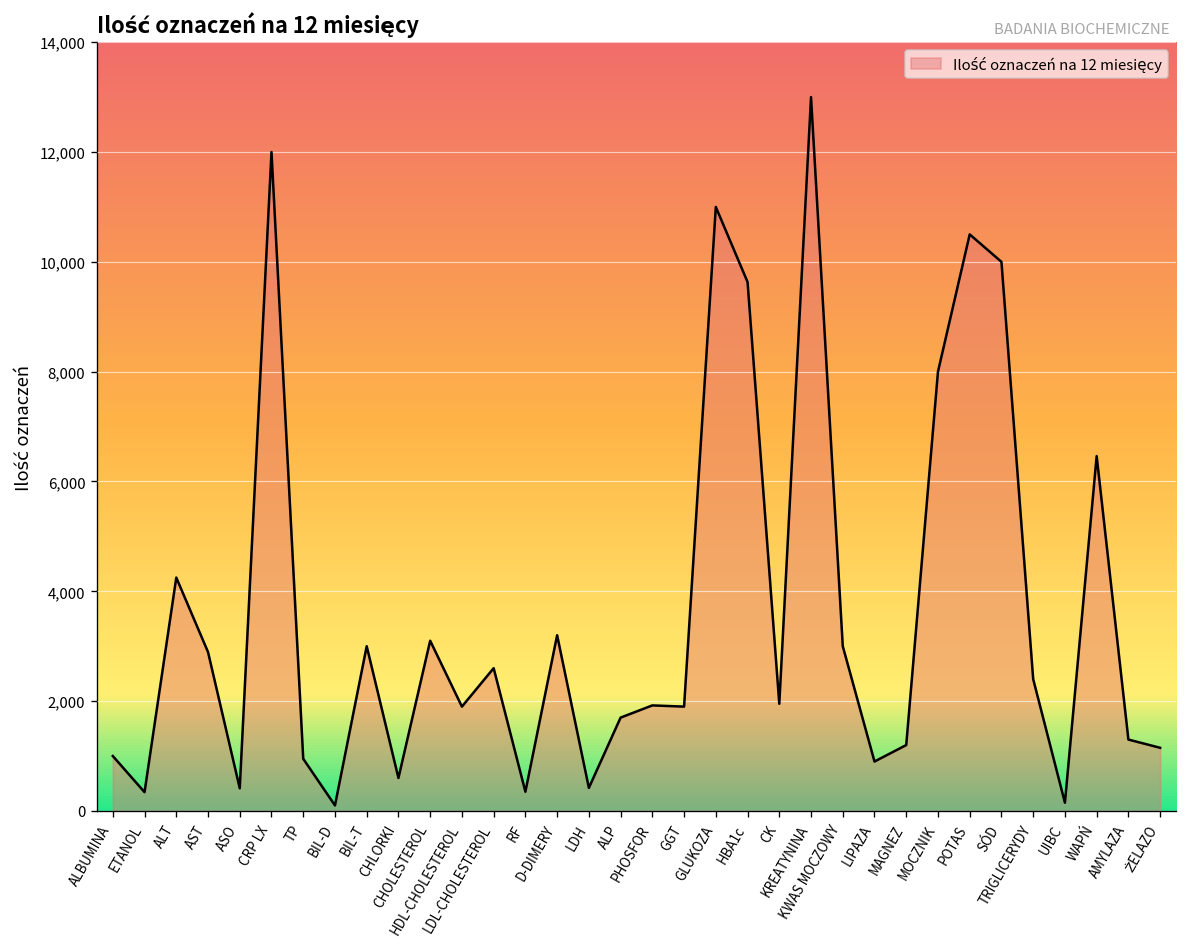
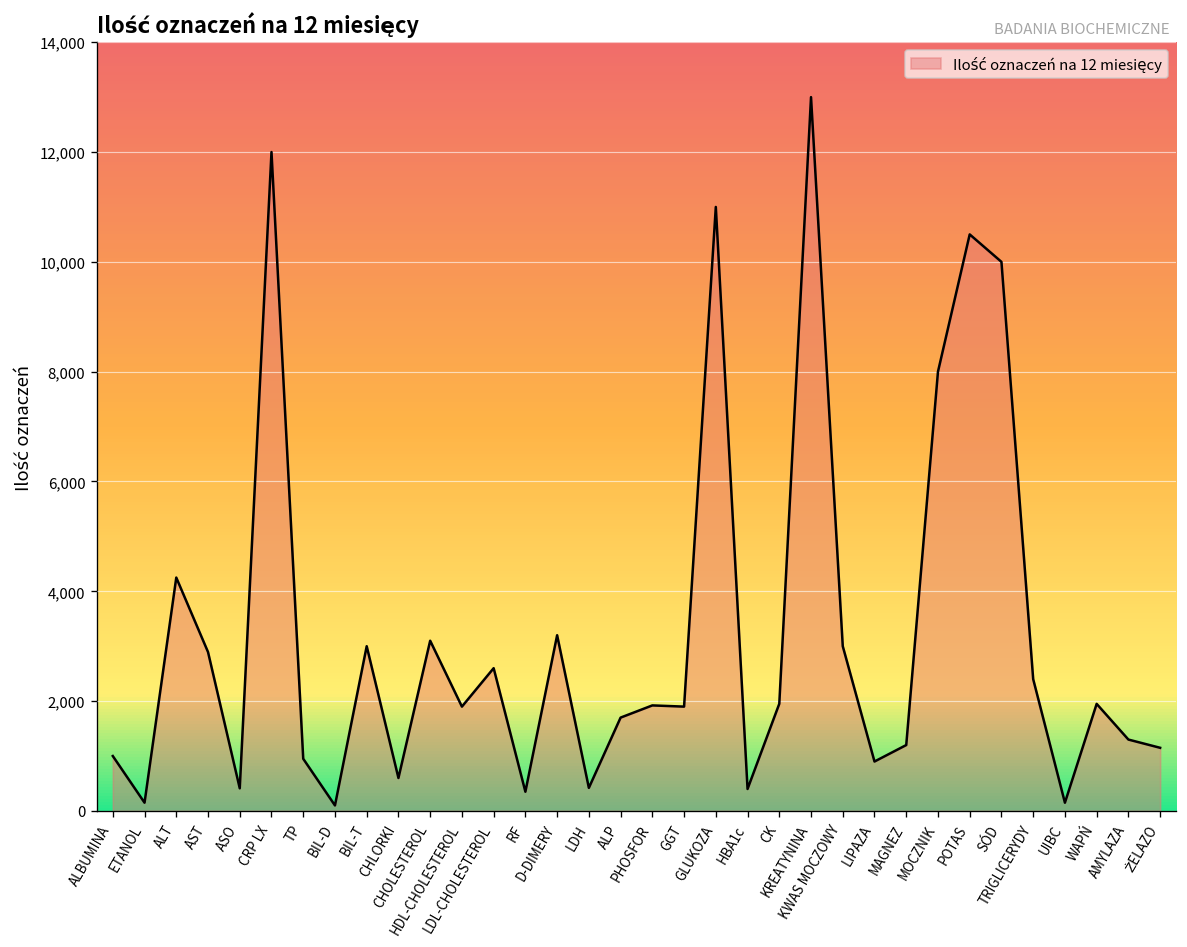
  {
    "ALBUMINA": "1,000",
-   "ETANOL": "300",
+   "ETANOL": "200",
    "ALT": "4,300",
    "AST": "2,900",
    "ASO": "400",
    "CRP LX": "12,000",
    "TP": "1,000",
    "BIL-D": "100",
    "BIL-T": "3,000",
    "CHLORKI": "600",
    "CHOLESTEROL": "3,100",
    "HDL-CHOLESTEROL": "1,900",
    "LDL-CHOLESTEROL": "2,600",
    "RF": "400",
    "D-DIMERY": "3,200",
    "LDH": "400",
    "ALP": "1,700",
    "PHOSFOR": "1,900",
    "GGT": "1,900",
    "GLUKOZA": "11,000",
-   "HBA1c": "9,600",
+   "HBA1c": "400",
    "CK": "2,000",
    "KREATYNINA": "13,000",
    "KWAS MOCZOWY": "3,000",
    "LIPAZA": "900",
    "MAGNEZ": "1,200",
    "MOCZNIK": "8,000",
    "POTAS": "10,500",
    "SÓD": "10,000",
    "TRIGLICERYDY": "2,400",
    "UIBC": "200",
-   "WAPŃ": "6,500",
+   "WAPŃ": "2,000",
    "AMYLAZA": "1,300",
    "ŻELAZO": "1,200"
  }
